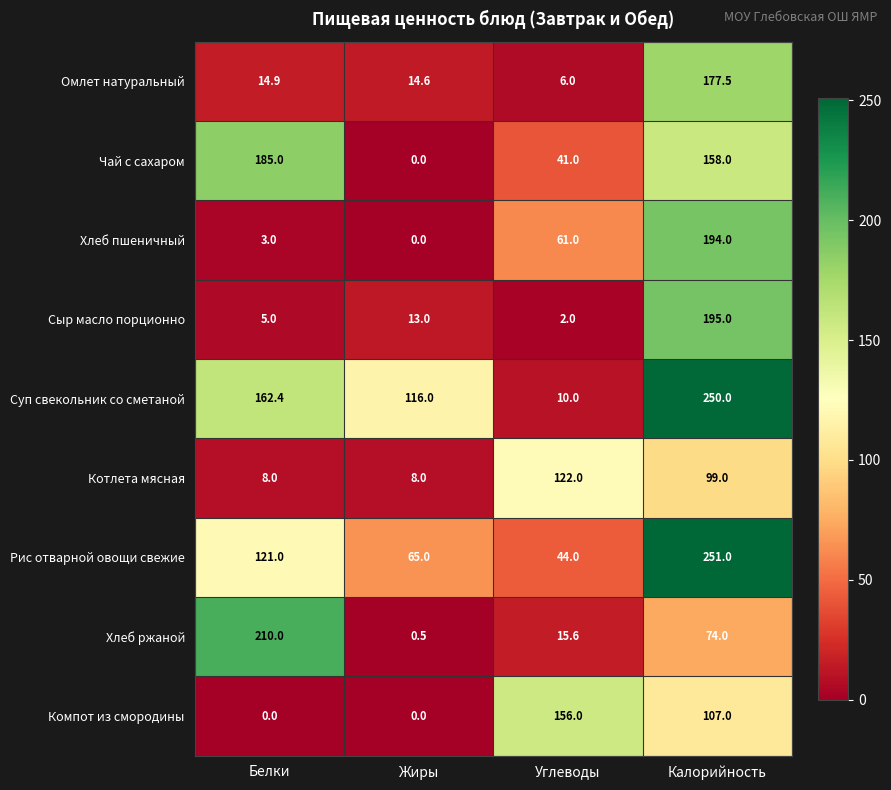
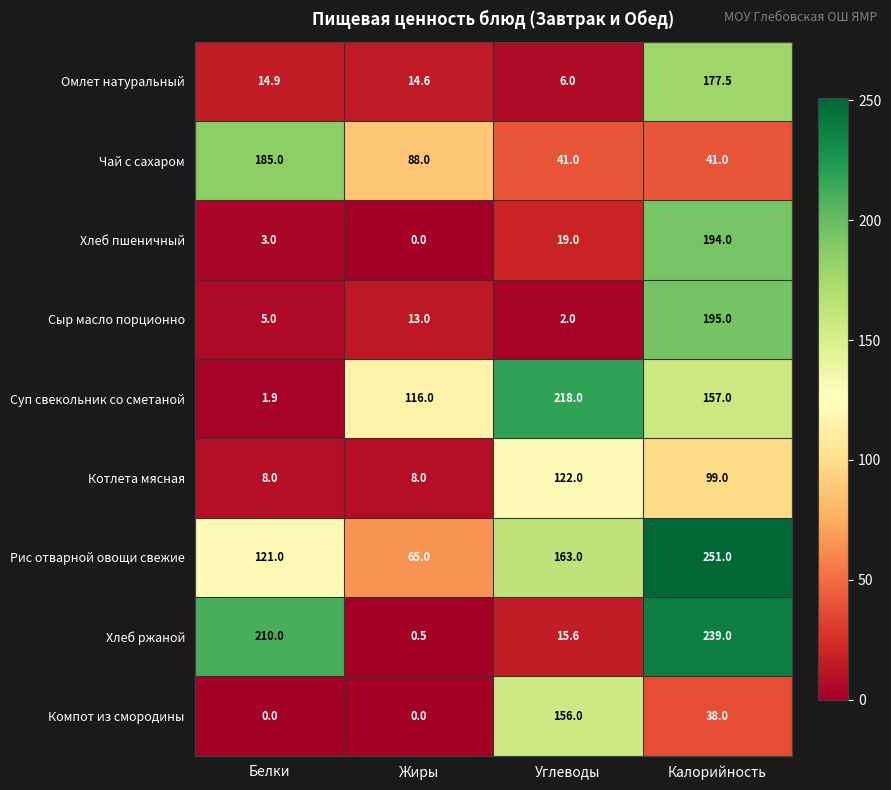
  {
    "Омлет натуральный": {
      "Белки": 14.9,
      "Жиры": 14.6,
      "Углеводы": 6.0,
      "Калорийность": 177.5
    },
    "Чай с сахаром": {
      "Белки": 185.0,
-     "Жиры": 0.0,
+     "Жиры": 88.0,
      "Углеводы": 41.0,
-     "Калорийность": 158.0
+     "Калорийность": 41.0
    },
    "Хлеб пшеничный": {
      "Белки": 3.0,
      "Жиры": 0.0,
-     "Углеводы": 61.0,
+     "Углеводы": 19.0,
      "Калорийность": 194.0
    },
    "Сыр масло порционно": {
      "Белки": 5.0,
      "Жиры": 13.0,
      "Углеводы": 2.0,
      "Калорийность": 195.0
    },
    "Суп свекольник со сметаной": {
-     "Белки": 162.4,
+     "Белки": 1.9,
      "Жиры": 116.0,
-     "Углеводы": 10.0,
-     "Калорийность": 250.0
+     "Углеводы": 218.0,
+     "Калорийность": 157.0
    },
    "Котлета мясная": {
      "Белки": 8.0,
      "Жиры": 8.0,
      "Углеводы": 122.0,
      "Калорийность": 99.0
    },
    "Рис отварной овощи свежие": {
      "Белки": 121.0,
      "Жиры": 65.0,
-     "Углеводы": 44.0,
+     "Углеводы": 163.0,
      "Калорийность": 251.0
    },
    "Хлеб ржаной": {
      "Белки": 210.0,
      "Жиры": 0.5,
      "Углеводы": 15.6,
-     "Калорийность": 74.0
+     "Калорийность": 239.0
    },
    "Компот из смородины": {
      "Белки": 0.0,
      "Жиры": 0.0,
      "Углеводы": 156.0,
-     "Калорийность": 107.0
+     "Калорийность": 38.0
    }
  }
